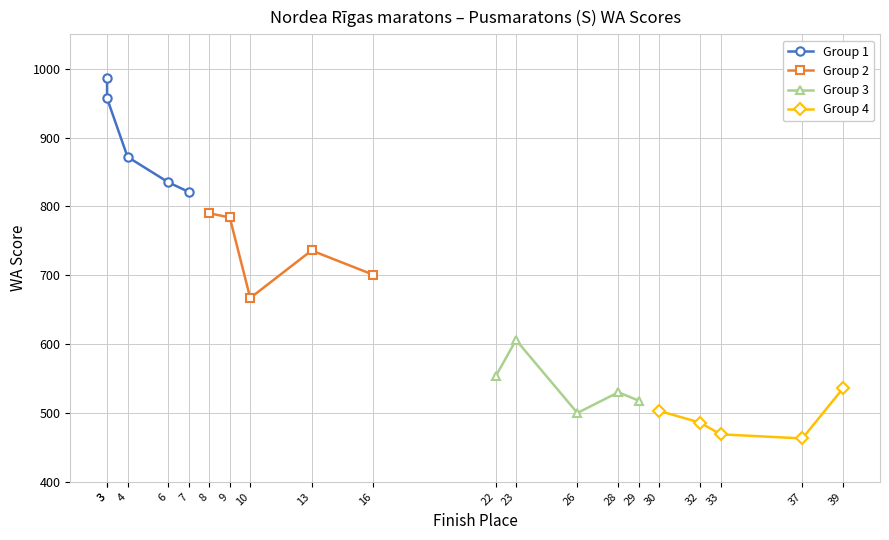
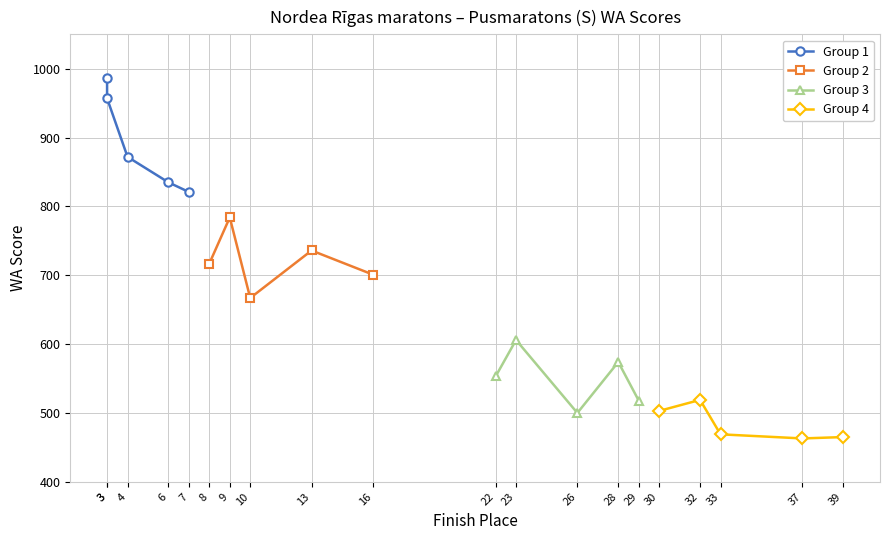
  {
    "Group 2": {
-     "8": 790,
+     "8": 720,
      "9": 780,
      "10": 670,
      "13": 740,
      "16": 700
    },
    "Group 3": {
      "22": 550,
      "23": 610,
      "26": 500,
-     "28": 530,
+     "28": 570,
      "29": 520
    },
    "Group 4": {
      "30": 500,
-     "32": 490,
+     "32": 520,
      "33": 470,
      "37": 460,
-     "39": 540
+     "39": 470
    }
  }
